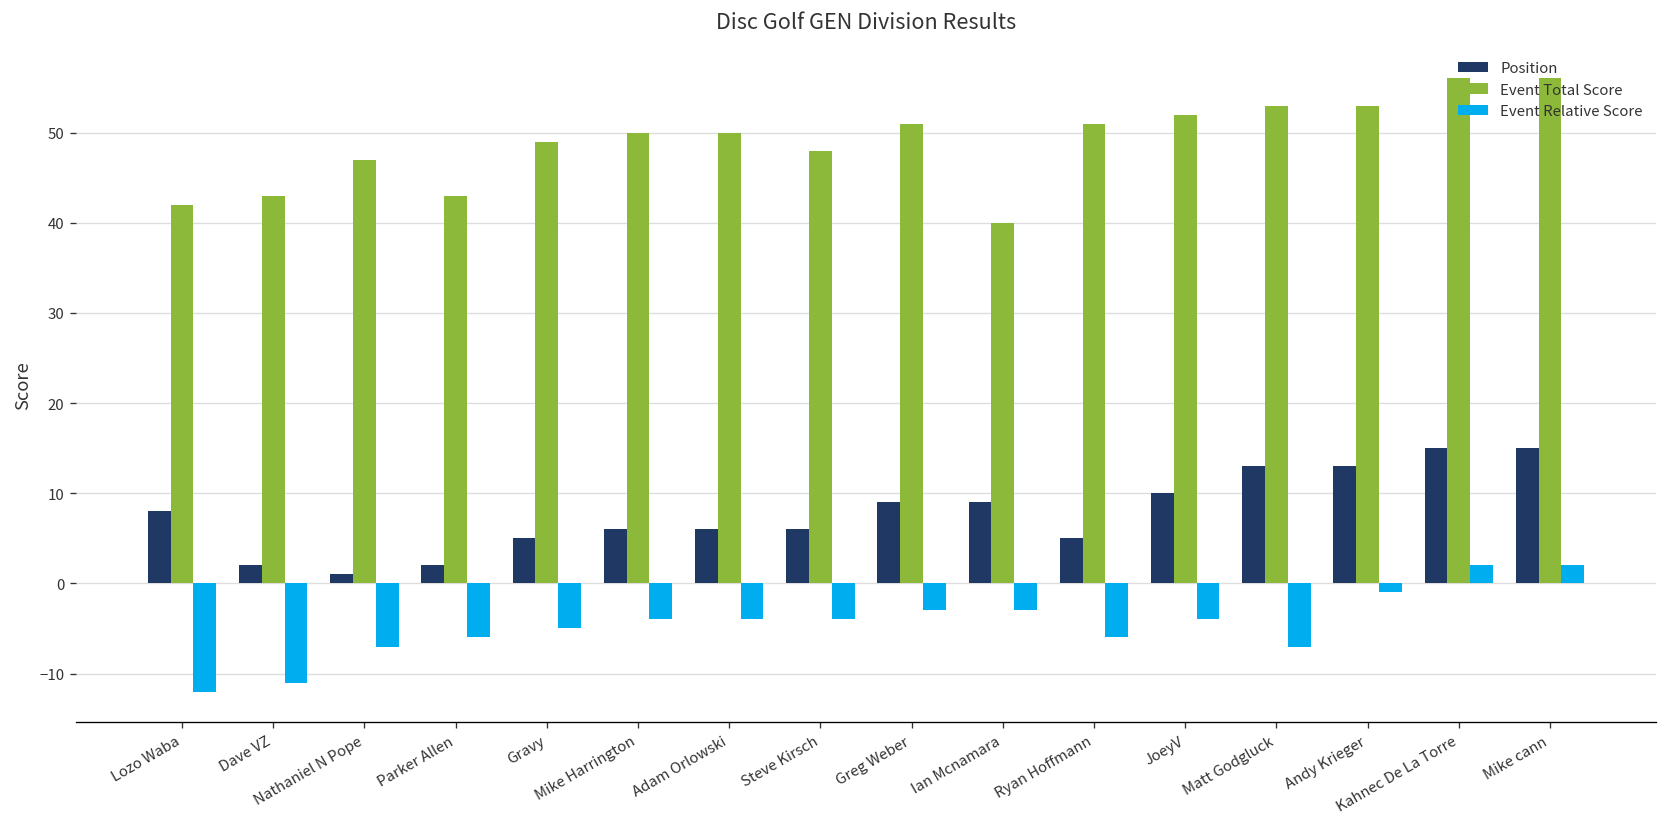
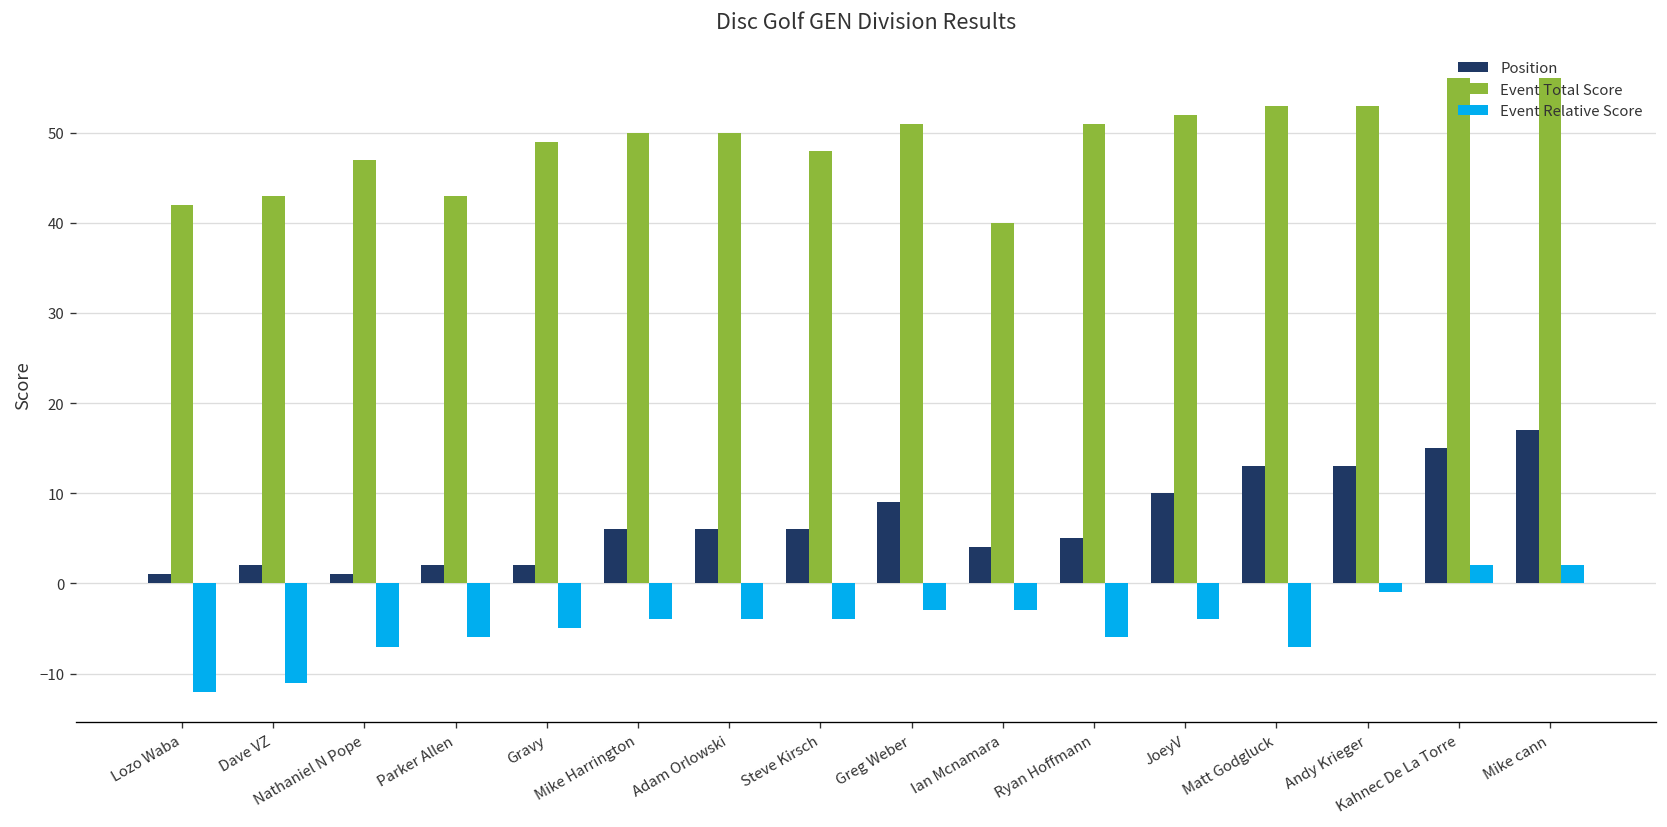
  {
    "Position": {
-     "Lozo Waba": 8,
+     "Lozo Waba": 1,
      "Dave VZ": 2,
      "Nathaniel N Pope": 1,
      "Parker Allen": 2,
-     "Gravy": 5,
+     "Gravy": 2,
      "Mike Harrington": 6,
      "Adam Orlowski": 6,
      "Steve Kirsch": 6,
      "Greg Weber": 9,
-     "Ian Mcnamara": 9,
+     "Ian Mcnamara": 4,
      "Ryan Hoffmann": 5,
      "JoeyV": 10,
      "Matt Godgluck": 13,
      "Andy Krieger": 13,
      "Kahnec De La Torre": 15,
-     "Mike cann": 15
+     "Mike cann": 17
    },
    "Event Total Score": {
      "Lozo Waba": 42,
      "Dave VZ": 43,
      "Nathaniel N Pope": 47,
      "Parker Allen": 43,
      "Gravy": 49,
      "Mike Harrington": 50,
      "Adam Orlowski": 50,
      "Steve Kirsch": 48,
      "Greg Weber": 51,
      "Ian Mcnamara": 40,
      "Ryan Hoffmann": 51,
      "JoeyV": 52,
      "Matt Godgluck": 53,
      "Andy Krieger": 53,
      "Kahnec De La Torre": 56,
      "Mike cann": 56
    },
    "Event Relative Score": {
      "Lozo Waba": -12,
      "Dave VZ": -11,
      "Nathaniel N Pope": -7,
      "Parker Allen": -6,
      "Gravy": -5,
      "Mike Harrington": -4,
      "Adam Orlowski": -4,
      "Steve Kirsch": -4,
      "Greg Weber": -3,
      "Ian Mcnamara": -3,
      "Ryan Hoffmann": -6,
      "JoeyV": -4,
      "Matt Godgluck": -7,
      "Andy Krieger": -1,
      "Kahnec De La Torre": 2,
      "Mike cann": 2
    }
  }
